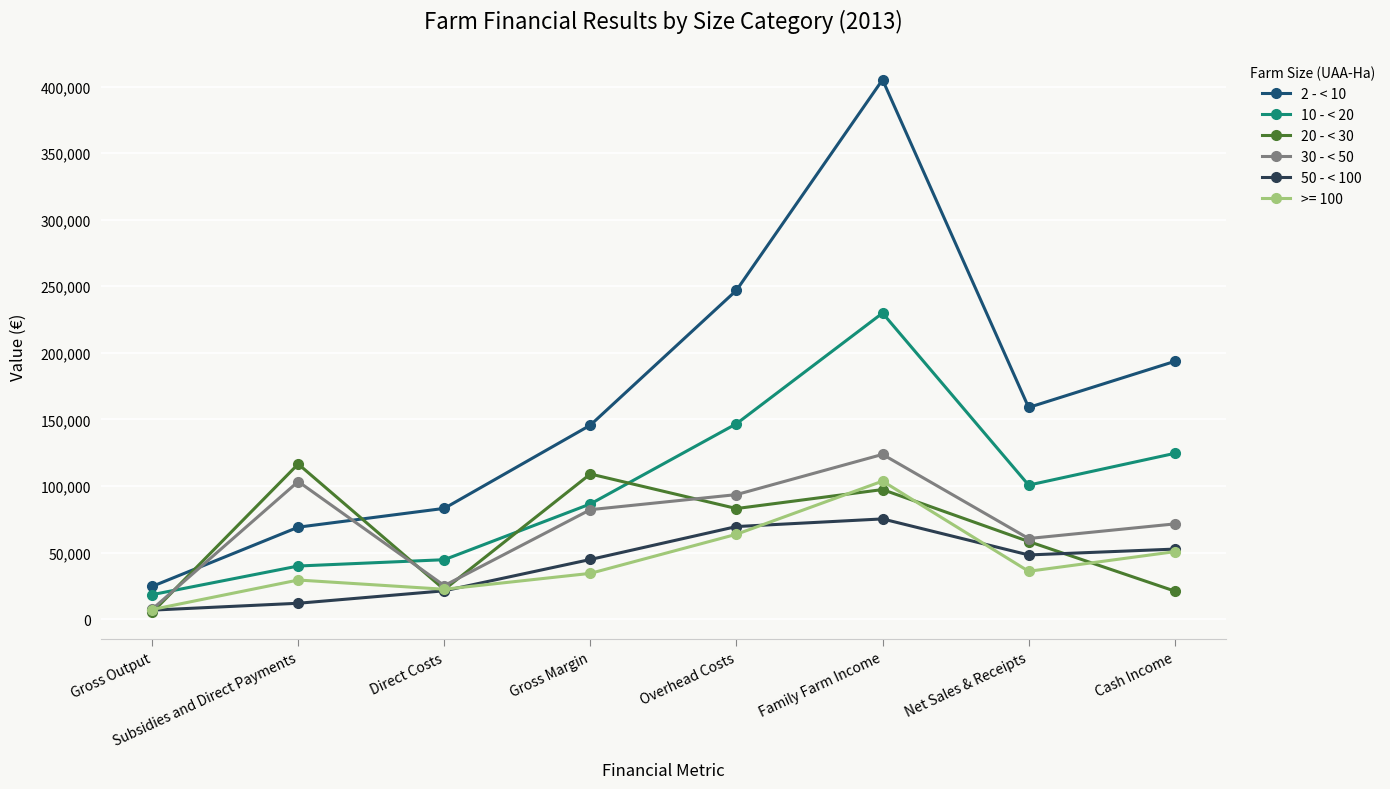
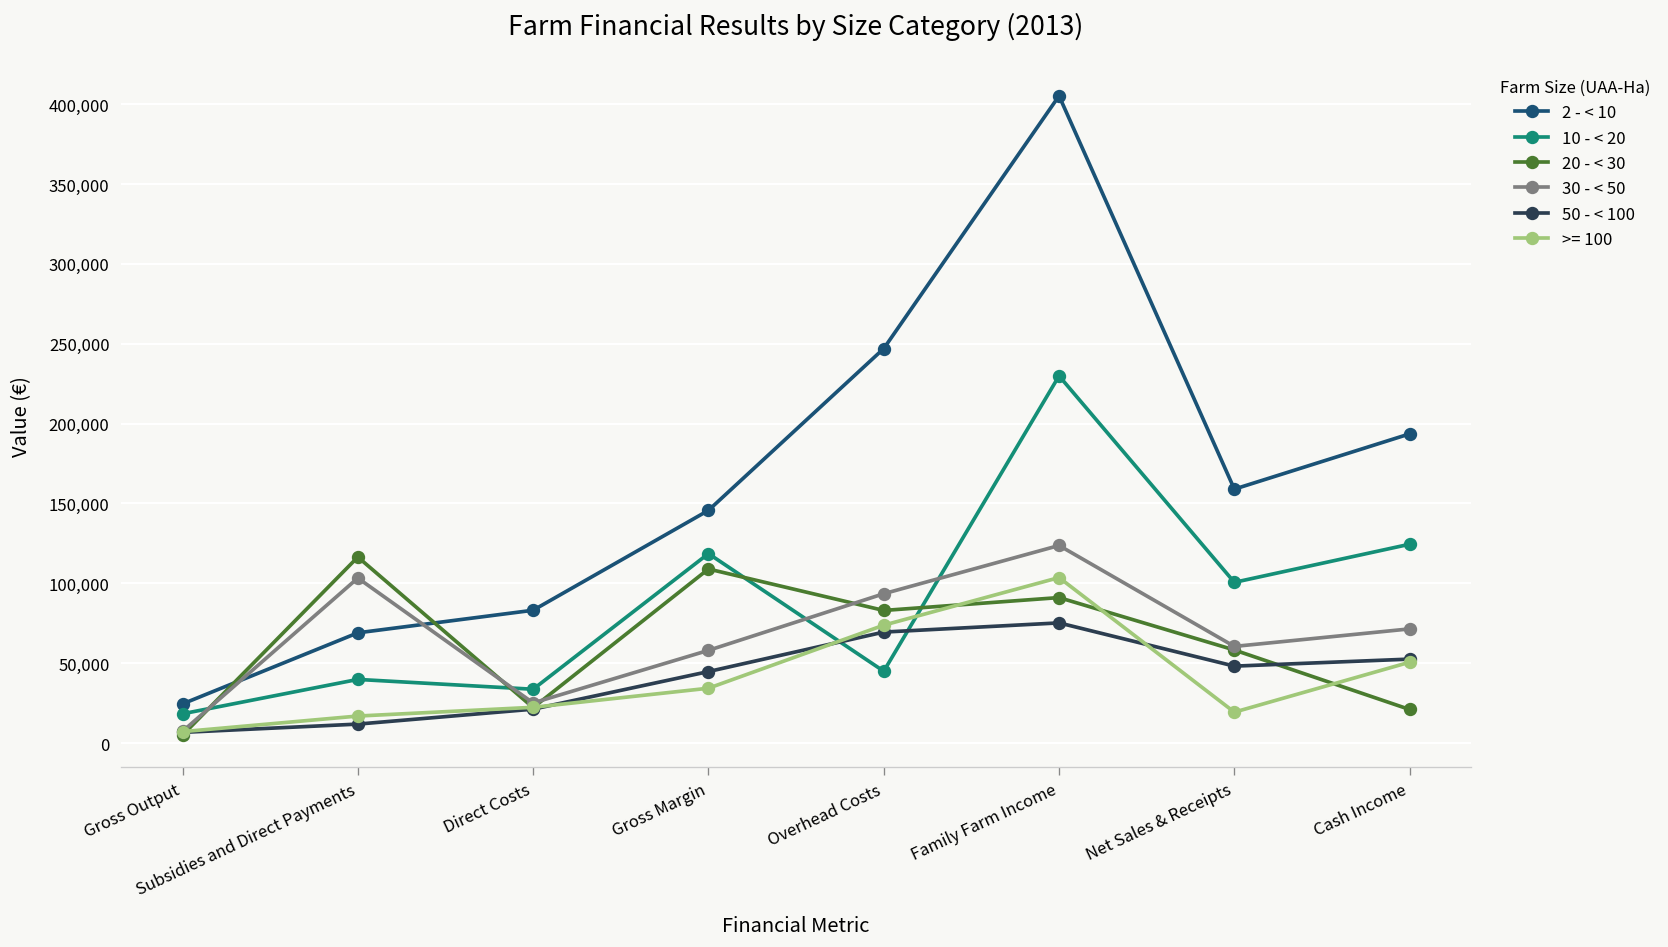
  {
    "10 - < 20": {
      "Gross Output": "18,000",
      "Subsidies and Direct Payments": "40,000",
-     "Direct Costs": "45,000",
-     "Gross Margin": "86,000",
-     "Overhead Costs": "147,000",
+     "Direct Costs": "34,000",
+     "Gross Margin": "119,000",
+     "Overhead Costs": "45,000",
      "Family Farm Income": "230,000",
      "Net Sales & Receipts": "101,000",
      "Cash Income": "124,000"
    },
    "20 - < 30": {
      "Subsidies and Direct Payments": "116,000",
      "Gross Margin": "109,000",
      "Overhead Costs": "83,000",
-     "Family Farm Income": "97,000",
+     "Family Farm Income": "91,000",
      "Net Sales & Receipts": "58,000",
      "Cash Income": "21,000"
    },
    "30 - < 50": {
      "Subsidies and Direct Payments": "103,000",
      "Direct Costs": "25,000",
-     "Gross Margin": "82,000",
+     "Gross Margin": "58,000",
      "Overhead Costs": "93,000",
      "Family Farm Income": "124,000",
      "Net Sales & Receipts": "61,000",
      "Cash Income": "71,000"
    },
    ">= 100": {
-     "Subsidies and Direct Payments": "29,000",
+     "Subsidies and Direct Payments": "17,000",
      "Gross Margin": "34,000",
-     "Overhead Costs": "64,000",
+     "Overhead Costs": "74,000",
      "Family Farm Income": "104,000",
-     "Net Sales & Receipts": "36,000",
+     "Net Sales & Receipts": "19,000",
      "Cash Income": "51,000"
    }
  }
